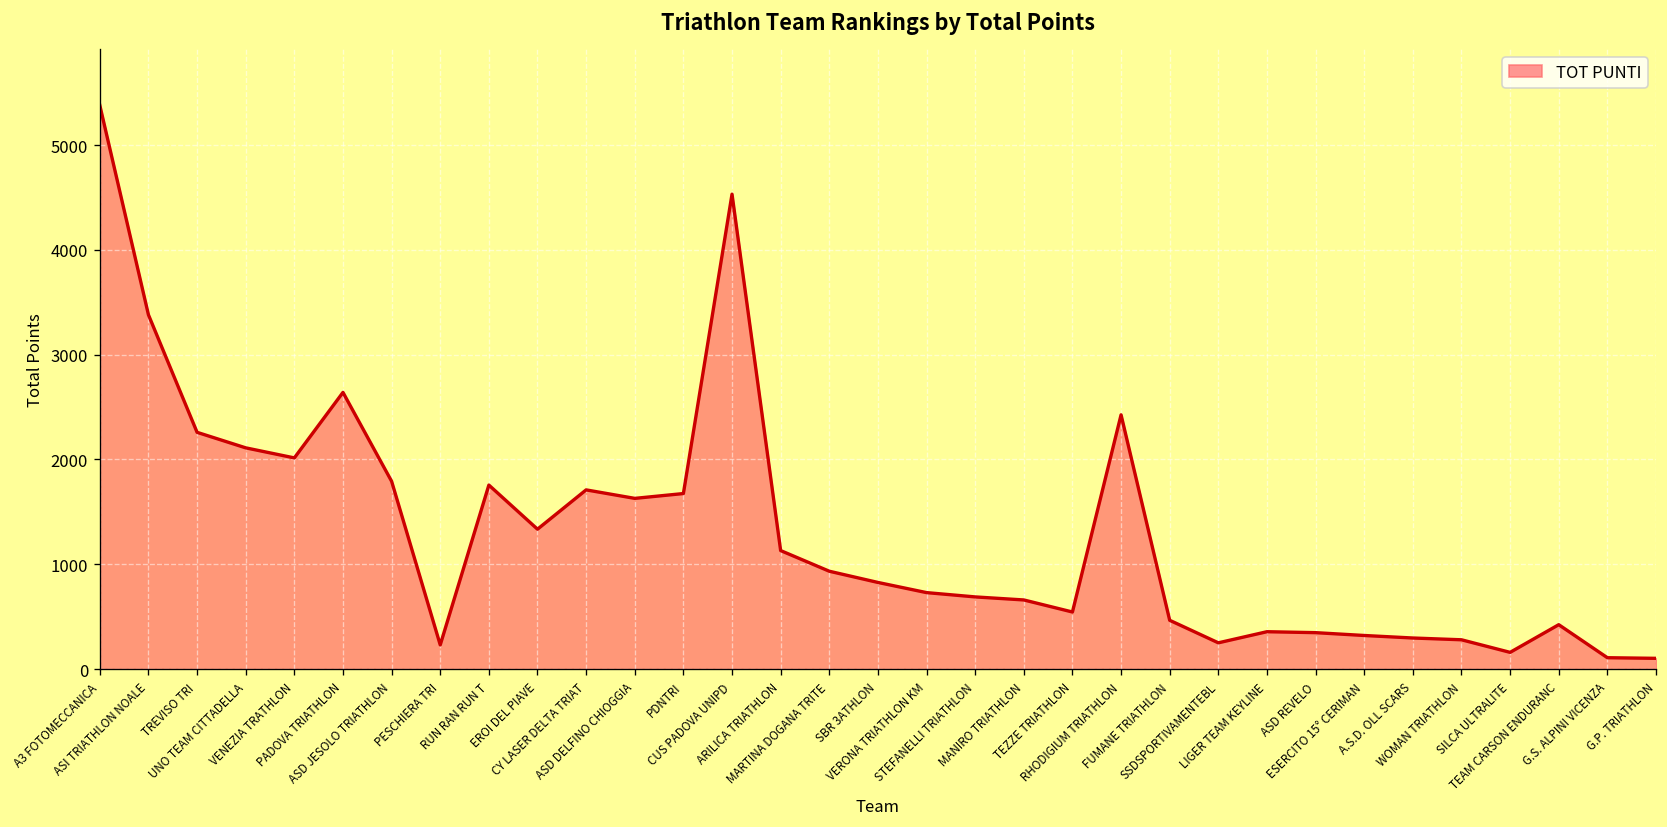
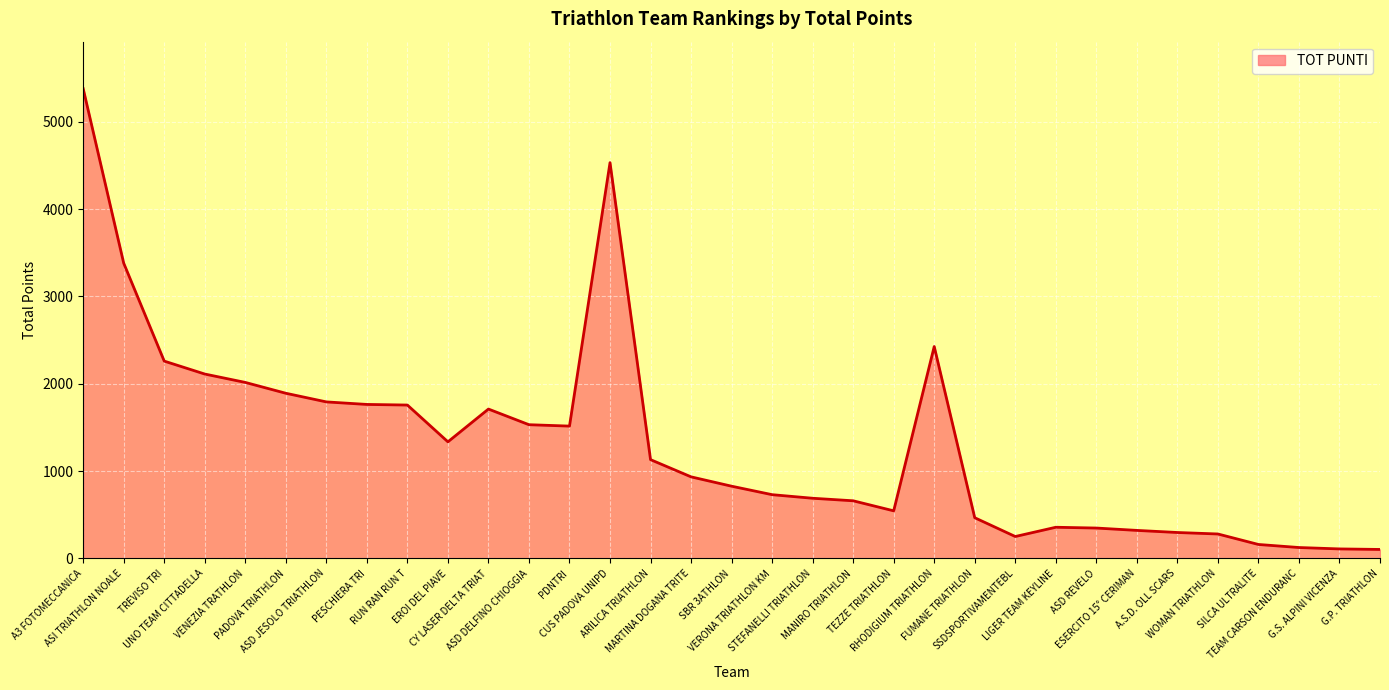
  {
    "A3 FOTOMECCANICA": 5400,
    "ASI TRIATHLON NOALE": 3400,
    "TREVISO TRI": 2300,
    "UNO TEAM CITTADELLA": 2100,
    "VENEZIA TRATHLON": 2000,
-   "PADOVA TRIATHLON": 2600,
+   "PADOVA TRIATHLON": 1900,
    "ASD JESOLO TRIATHLON": 1800,
-   "PESCHIERA TRI": 200,
+   "PESCHIERA TRI": 1800,
    "RUN RAN RUN T": 1800,
    "EROI DEL PIAVE": 1300,
    "CY LASER DELTA TRIAT": 1700,
-   "ASD DELFINO CHIOGGIA": 1600,
-   "PDNTRI": 1700,
+   "ASD DELFINO CHIOGGIA": 1500,
+   "PDNTRI": 1500,
    "CUS PADOVA UNIPD": 4500,
    "ARILICA TRIATHLON": 1100,
    "MARTINA DOGANA TRITE": 900,
    "SBR 3ATHLON": 800,
    "VERONA TRIATHLON KM": 700,
    "STEFANELLI TRIATHLON": 700,
    "MANIRO TRIATHLON": 700,
    "TEZZE TRIATHLON": 500,
    "RHODIGIUM TRIATHLON": 2400,
    "FUMANE TRIATHLON": 500,
    "SSDSPORTIVAMENTEBL": 300,
    "LIGER TEAM KEYLINE": 400,
    "ASD REVELO": 300,
    "ESERCITO 15° CERIMAN": 300,
    "A.S.D. OLL SCARS": 300,
    "WOMAN TRIATHLON": 300,
    "SILCA ULTRALITE": 200,
-   "TEAM CARSON ENDURANC": 400,
+   "TEAM CARSON ENDURANC": 100,
    "G.S. ALPINI VICENZA": 100,
    "G.P. TRIATHLON": 100
  }
